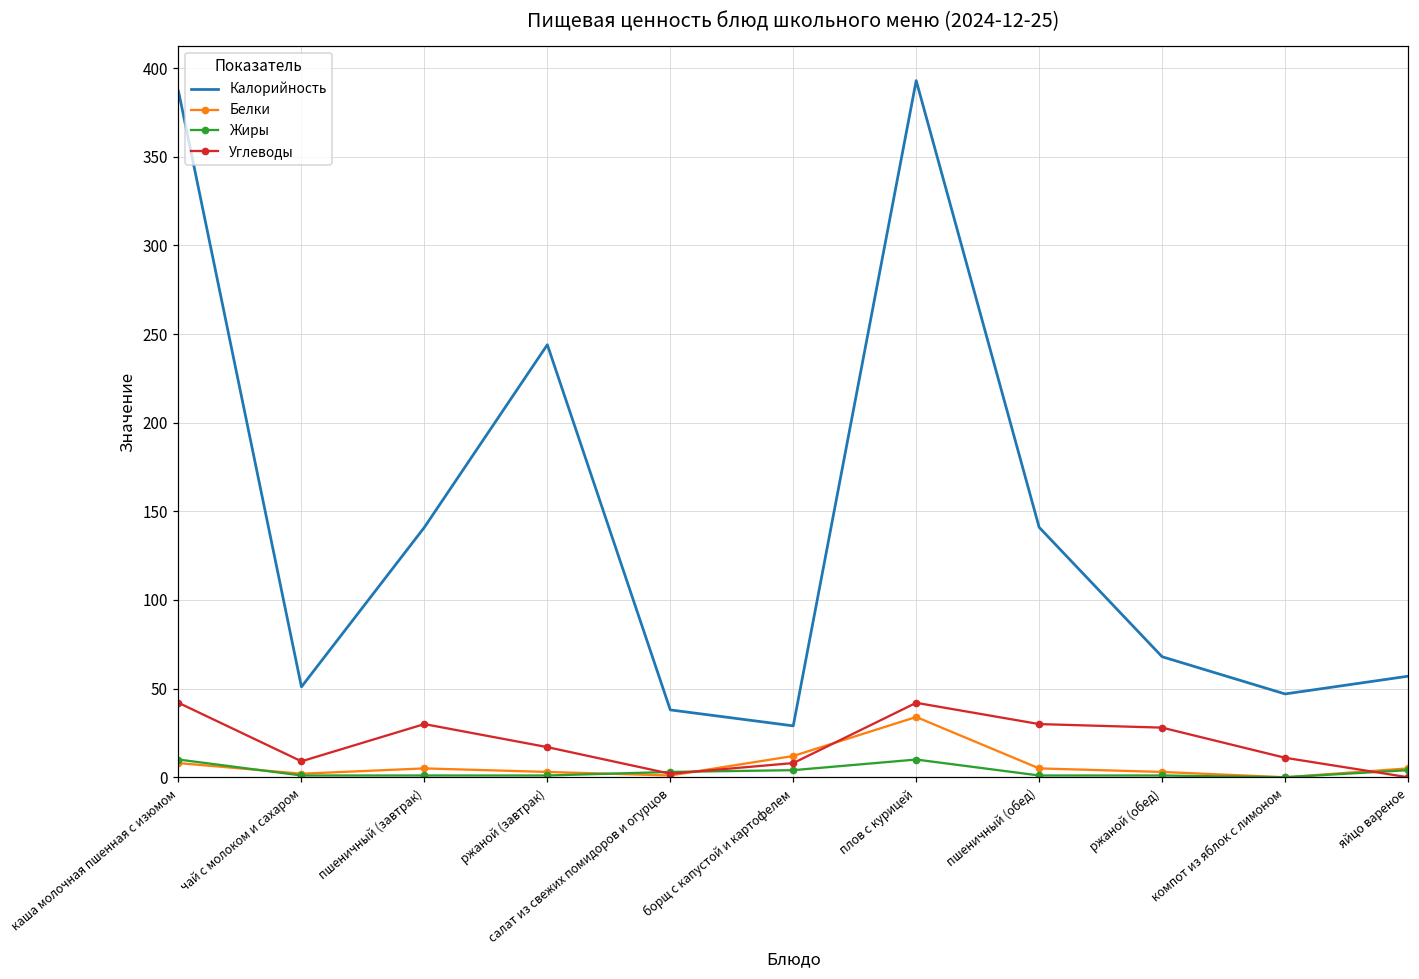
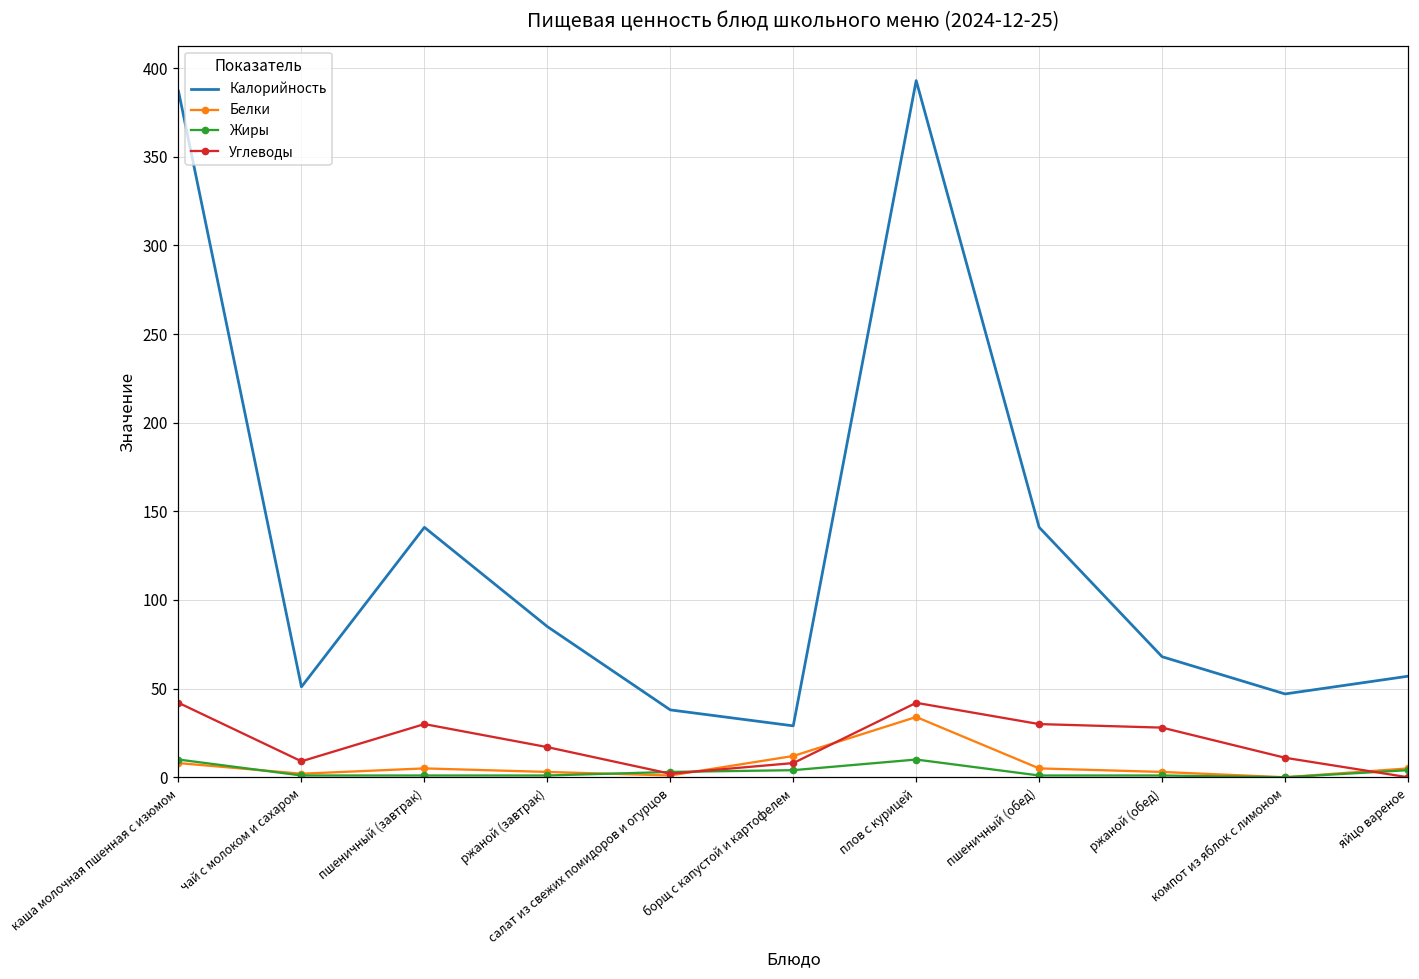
  {
    "Калорийность": {
      "каша молочная пшенная с изюмом": 387,
      "чай с молоком и сахаром": 51,
      "пшеничный (завтрак)": 141,
-     "ржаной (завтрак)": 244,
+     "ржаной (завтрак)": 85,
      "салат из свежих помидоров и огурцов": 38,
      "борщ с капустой и картофелем": 29,
      "плов с курицей": 393,
      "пшеничный (обед)": 141,
      "ржаной (обед)": 68,
      "компот из яблок с лимоном": 47,
      "яйцо вареное": 57
    },
    "Белки": {
      "каша молочная пшенная с изюмом": 8,
      "пшеничный (завтрак)": 5,
      "ржаной (завтрак)": 3,
      "борщ с капустой и картофелем": 12,
      "плов с курицей": 34,
      "пшеничный (обед)": 5,
      "ржаной (обед)": 3
    },
    "Жиры": {
      "каша молочная пшенная с изюмом": 10,
      "пшеничный (завтрак)": 1,
      "ржаной (завтрак)": 1,
      "борщ с капустой и картофелем": 4,
      "плов с курицей": 10,
      "пшеничный (обед)": 1,
      "ржаной (обед)": 1
    },
    "Углеводы": {
      "каша молочная пшенная с изюмом": 42,
      "чай с молоком и сахаром": 9,
      "пшеничный (завтрак)": 30,
      "ржаной (завтрак)": 17,
      "борщ с капустой и картофелем": 8,
      "плов с курицей": 42,
      "пшеничный (обед)": 30,
      "ржаной (обед)": 28,
      "компот из яблок с лимоном": 11,
      "яйцо вареное": 0
    }
  }
